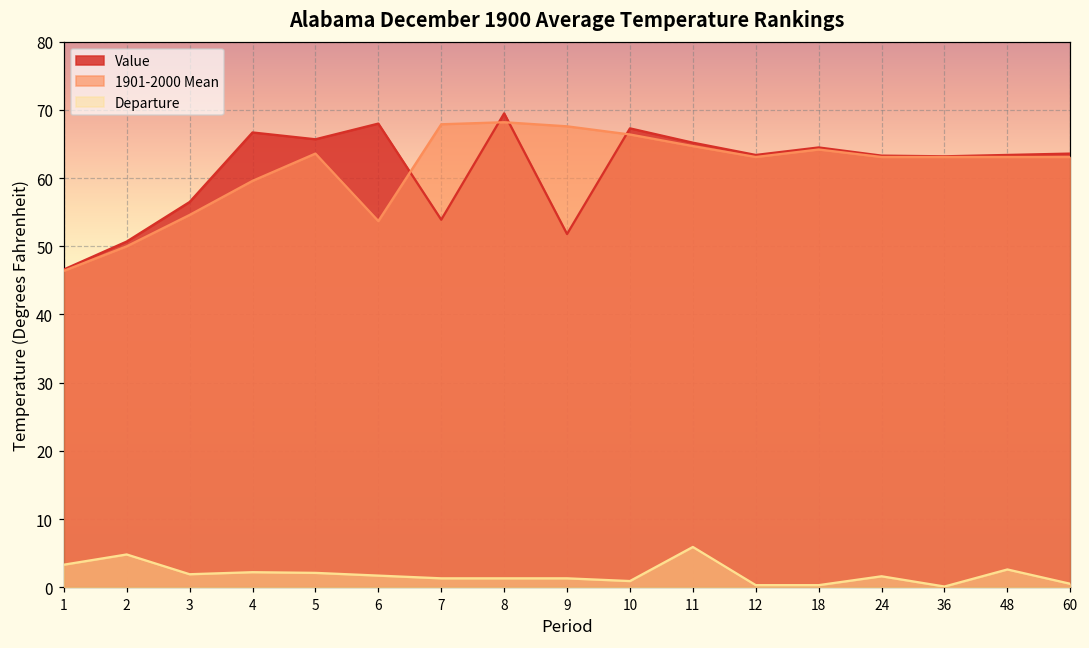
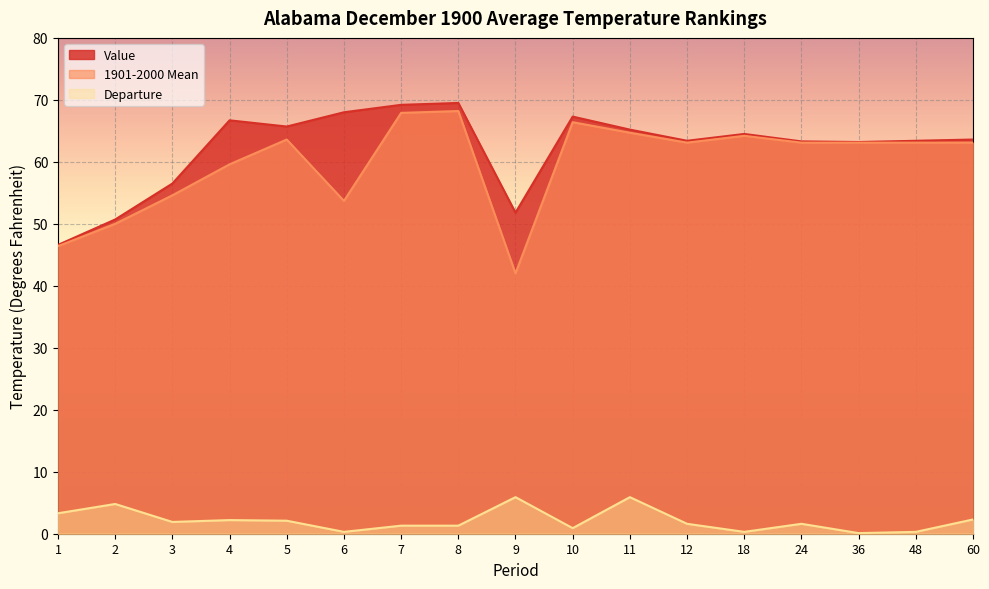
  {
    "Value": {
      "2": 51,
      "3": 57,
      "4": 67,
      "5": 66,
      "6": 68,
-     "7": 54,
+     "7": 69,
      "8": 70,
      "9": 52,
      "10": 67,
      "11": 65,
      "60": 64
    },
    "1901-2000 Mean": {
      "2": 50,
      "3": 55,
      "4": 60,
      "5": 64,
      "6": 54,
      "7": 68,
      "8": 68,
-     "9": 68,
+     "9": 42,
      "10": 66,
      "11": 65,
      "60": 63
    },
    "Departure": {
      "1": 3,
      "2": 5,
      "3": 2,
      "4": 2,
      "5": 2,
-     "6": 2,
+     "6": 0,
      "7": 1,
      "8": 1,
-     "9": 1,
+     "9": 6,
      "10": 1,
      "11": 6,
-     "12": 0,
+     "12": 2,
      "18": 0,
      "24": 2,
      "36": 0,
-     "48": 3,
-     "60": 1
+     "48": 0,
+     "60": 2
    }
  }
